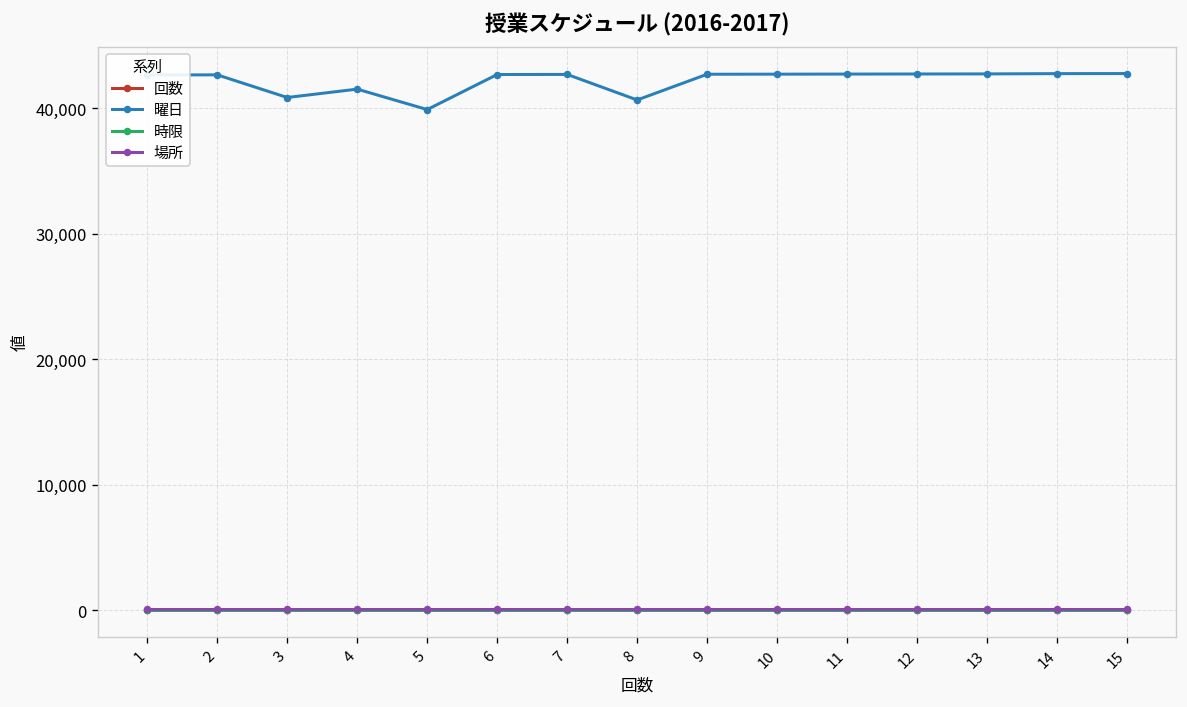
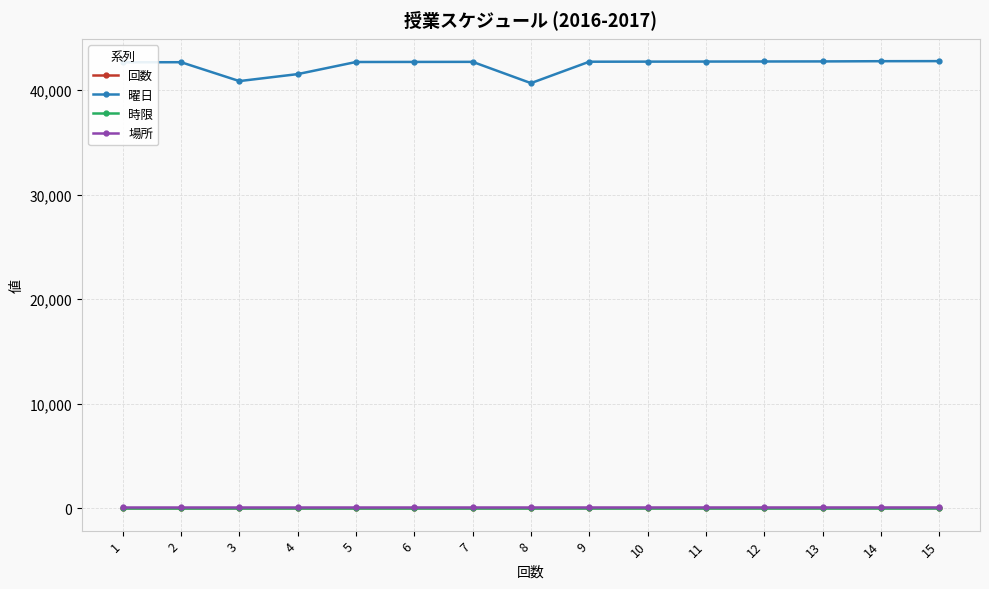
  {
    "曜日": {
      "2": "42,700",
      "3": "40,800",
      "4": "41,500",
-     "5": "39,900",
+     "5": "42,700",
      "6": "42,700",
      "7": "42,700",
      "8": "40,700",
      "9": "42,700",
      "10": "42,700",
      "11": "42,700",
      "12": "42,700",
      "13": "42,700",
      "14": "42,800",
      "15": "42,800"
    }
  }
